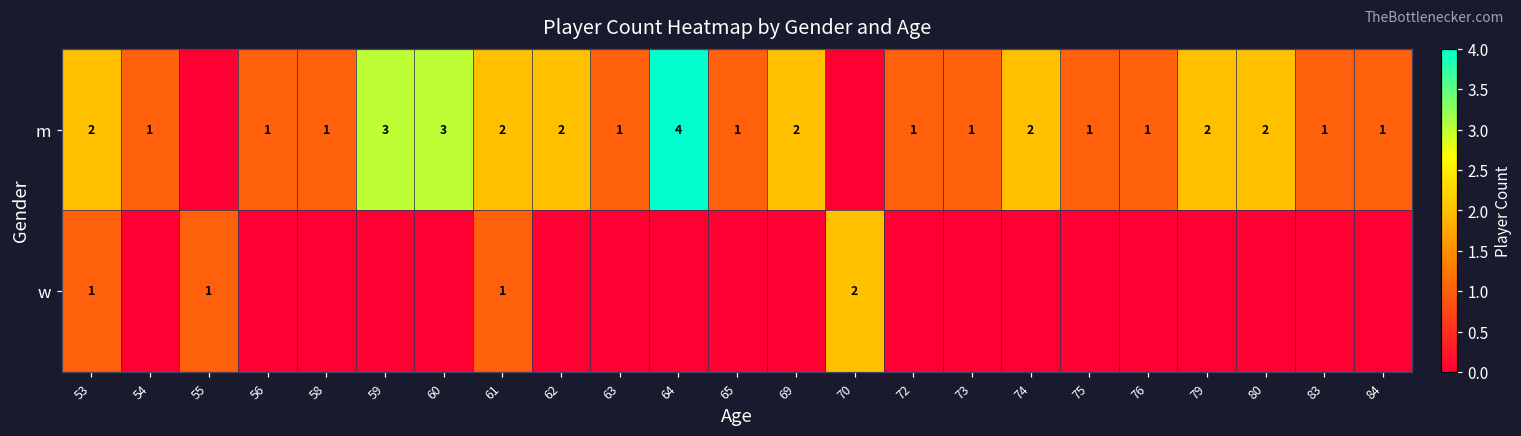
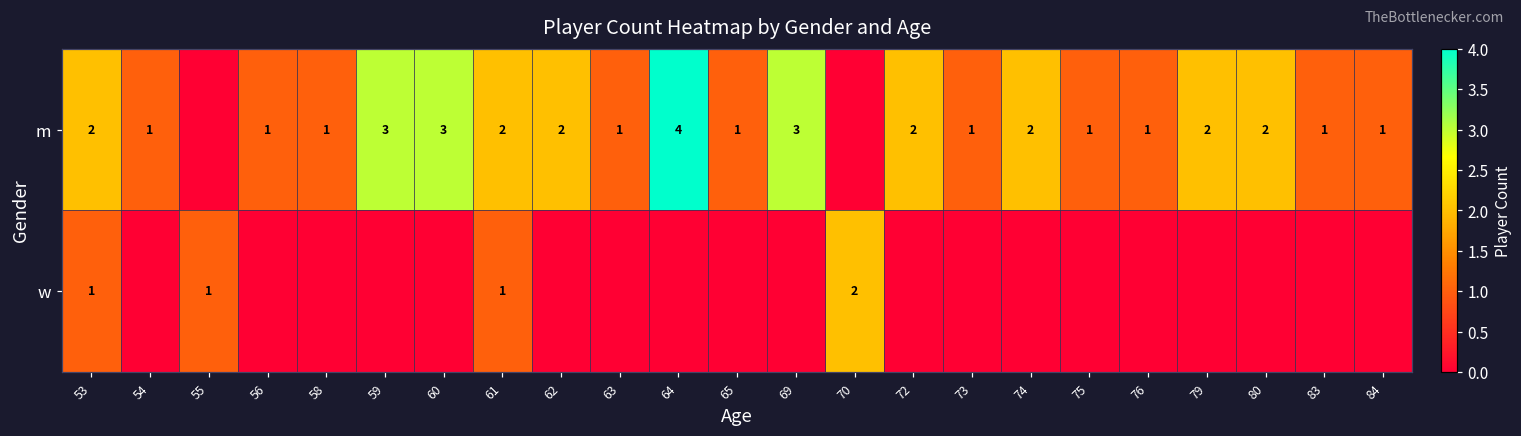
  {
    "m": {
      "53": 2,
      "54": 1,
      "56": 1,
      "58": 1,
      "59": 3,
      "60": 3,
      "61": 2,
      "62": 2,
      "63": 1,
      "64": 4,
      "65": 1,
-     "69": 2,
-     "72": 1,
+     "69": 3,
+     "72": 2,
      "73": 1,
      "74": 2,
      "75": 1,
      "76": 1,
      "79": 2,
      "80": 2,
      "83": 1,
      "84": 1
    },
    "w": {
      "53": 1,
      "55": 1,
      "61": 1,
      "70": 2
    }
  }
